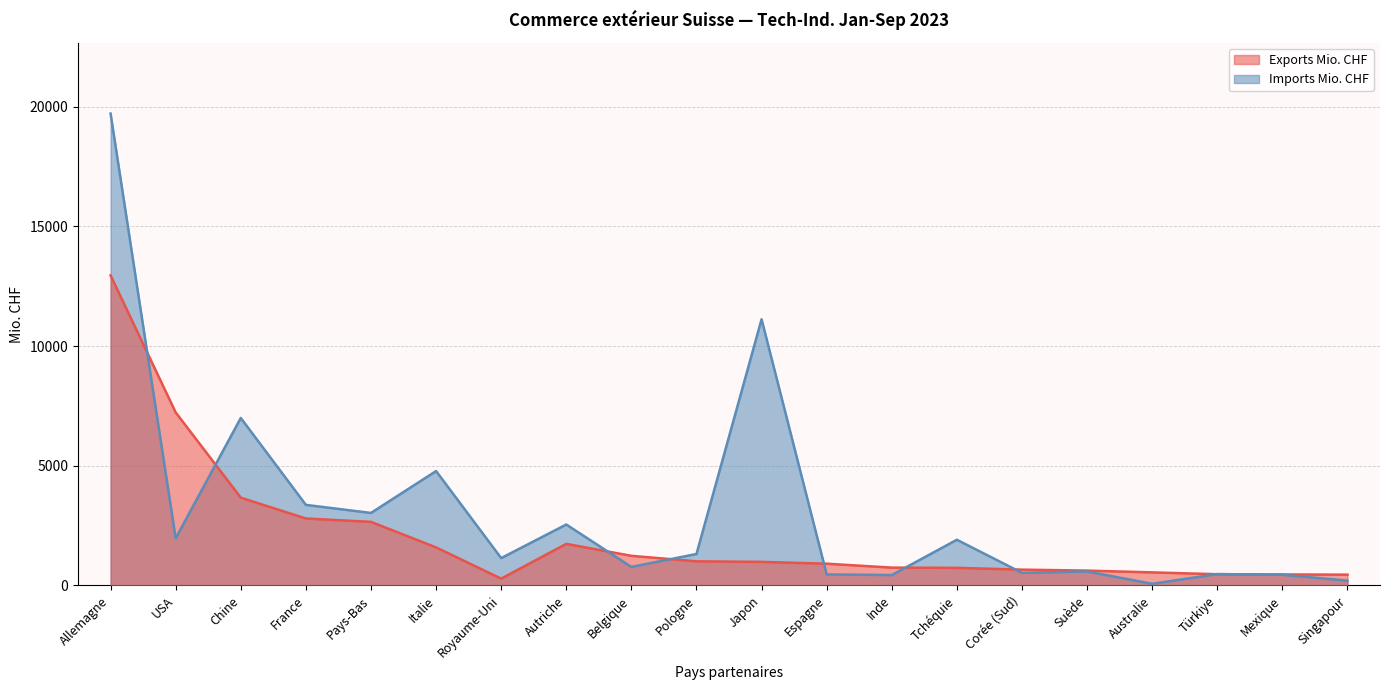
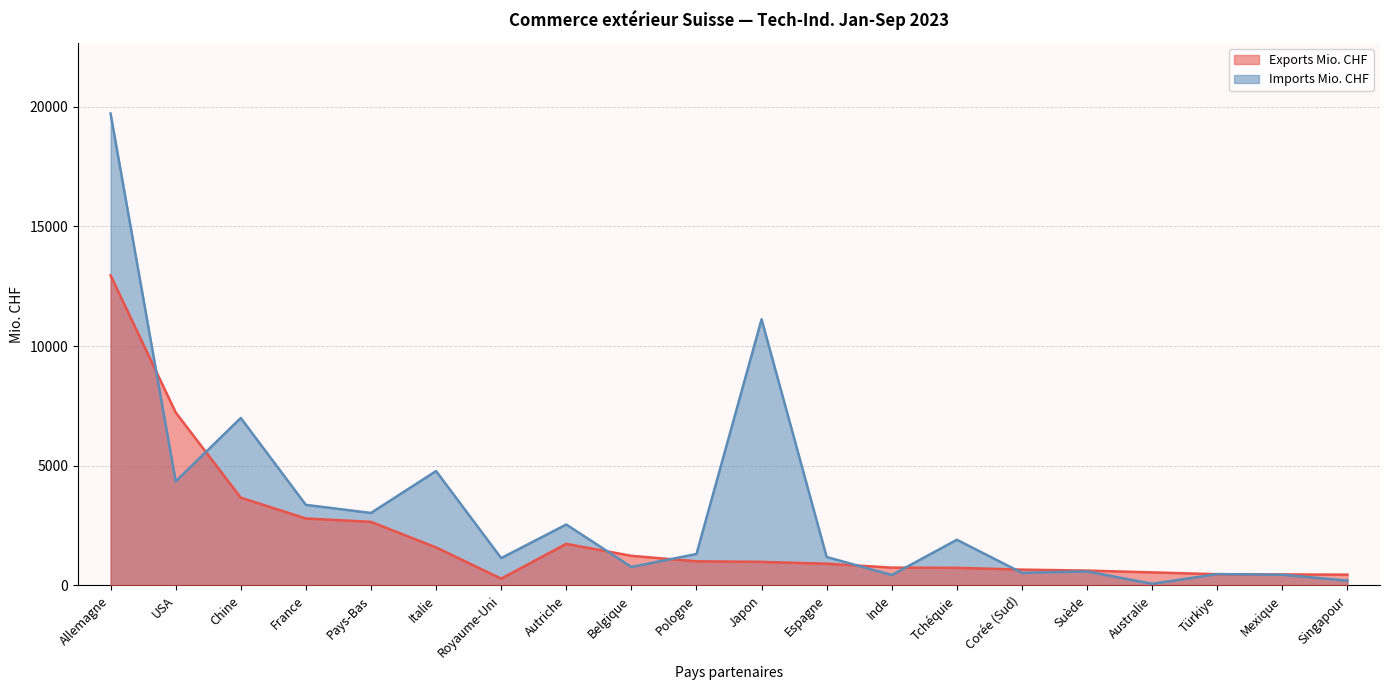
  {
    "Exports Mio. CHF": {
      "Allemagne": 13000,
      "USA": 7200,
      "Chine": 3700,
      "France": 2800,
      "Pays-Bas": 2700,
      "Italie": 1600,
      "Royaume-Uni": 300,
      "Autriche": 1700,
      "Belgique": 1200,
      "Pologne": 1000,
      "Japon": 1000,
      "Espagne": 900,
      "Inde": 700,
      "Tchéquie": 700,
      "Corée (Sud)": 700,
      "Australie": 500,
      "Singapour": 400
    },
    "Imports Mio. CHF": {
      "Allemagne": 19700,
-     "USA": 2000,
+     "USA": 4300,
      "Chine": 7000,
      "France": 3400,
      "Pays-Bas": 3000,
      "Italie": 4800,
      "Royaume-Uni": 1100,
      "Autriche": 2500,
      "Belgique": 800,
      "Pologne": 1300,
      "Japon": 11100,
-     "Espagne": 500,
+     "Espagne": 1200,
      "Inde": 400,
      "Tchéquie": 1900,
      "Corée (Sud)": 500,
      "Australie": 100,
      "Singapour": 200
    }
  }
